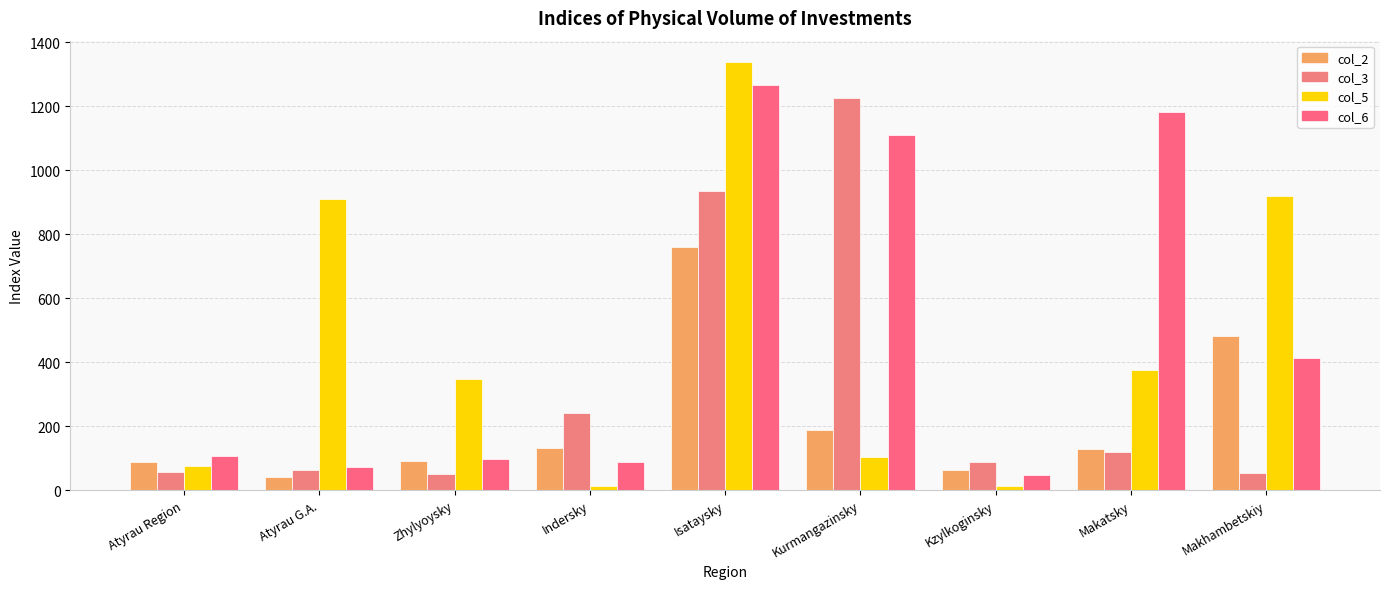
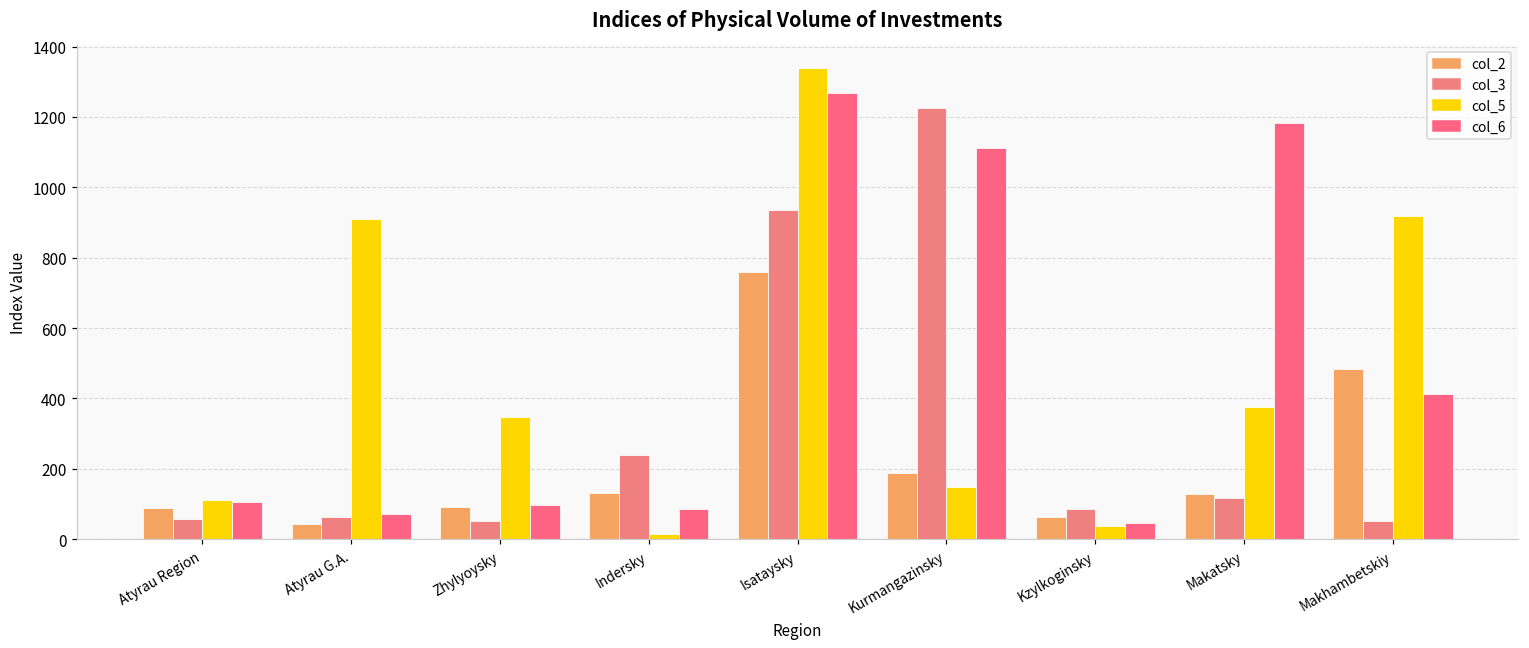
  {
    "col_5": {
-     "Atyrau Region": 80,
+     "Atyrau Region": 110,
      "Atyrau G.A.": 910,
      "Zhylyoysky": 350,
      "Indersky": 10,
      "Isataysky": 1340,
-     "Kurmangazinsky": 100,
-     "Kzylkoginsky": 10,
+     "Kurmangazinsky": 150,
+     "Kzylkoginsky": 40,
      "Makatsky": 380,
      "Makhambetskiy": 920
    }
  }
